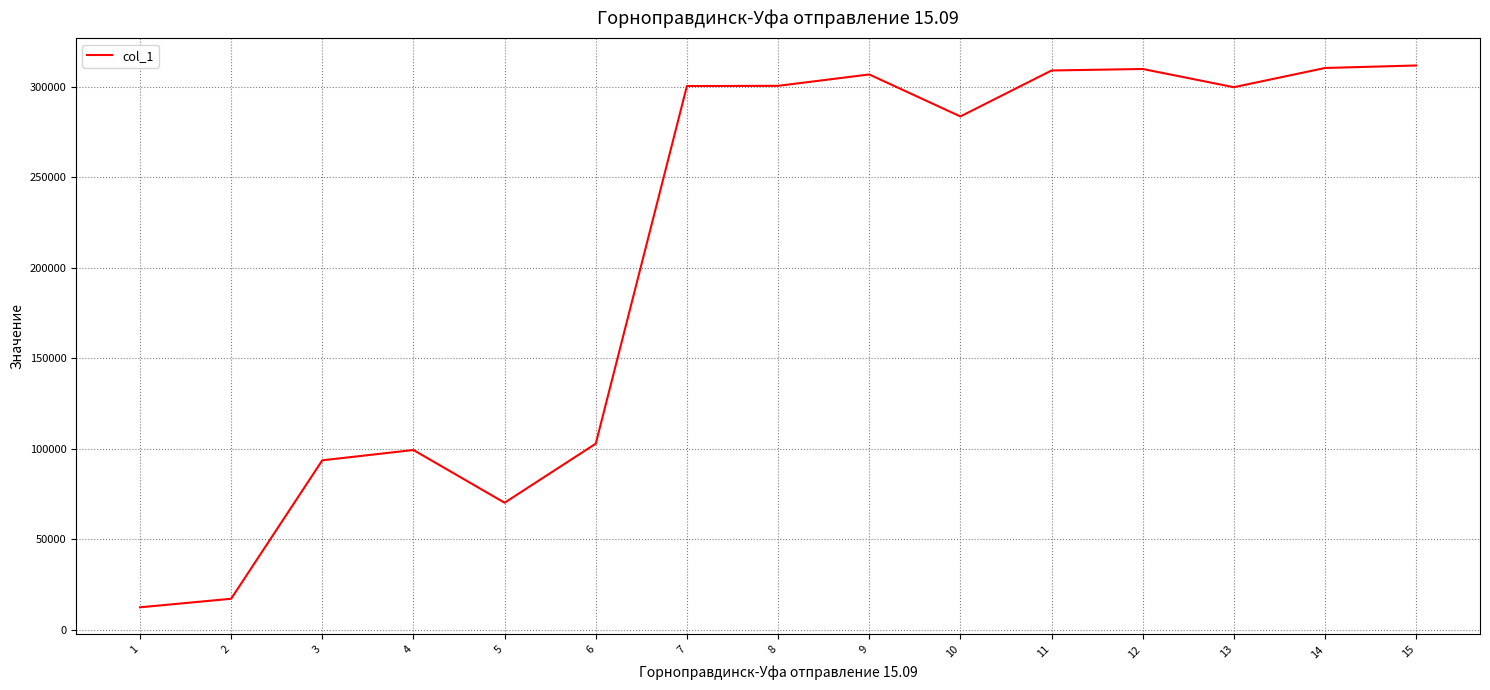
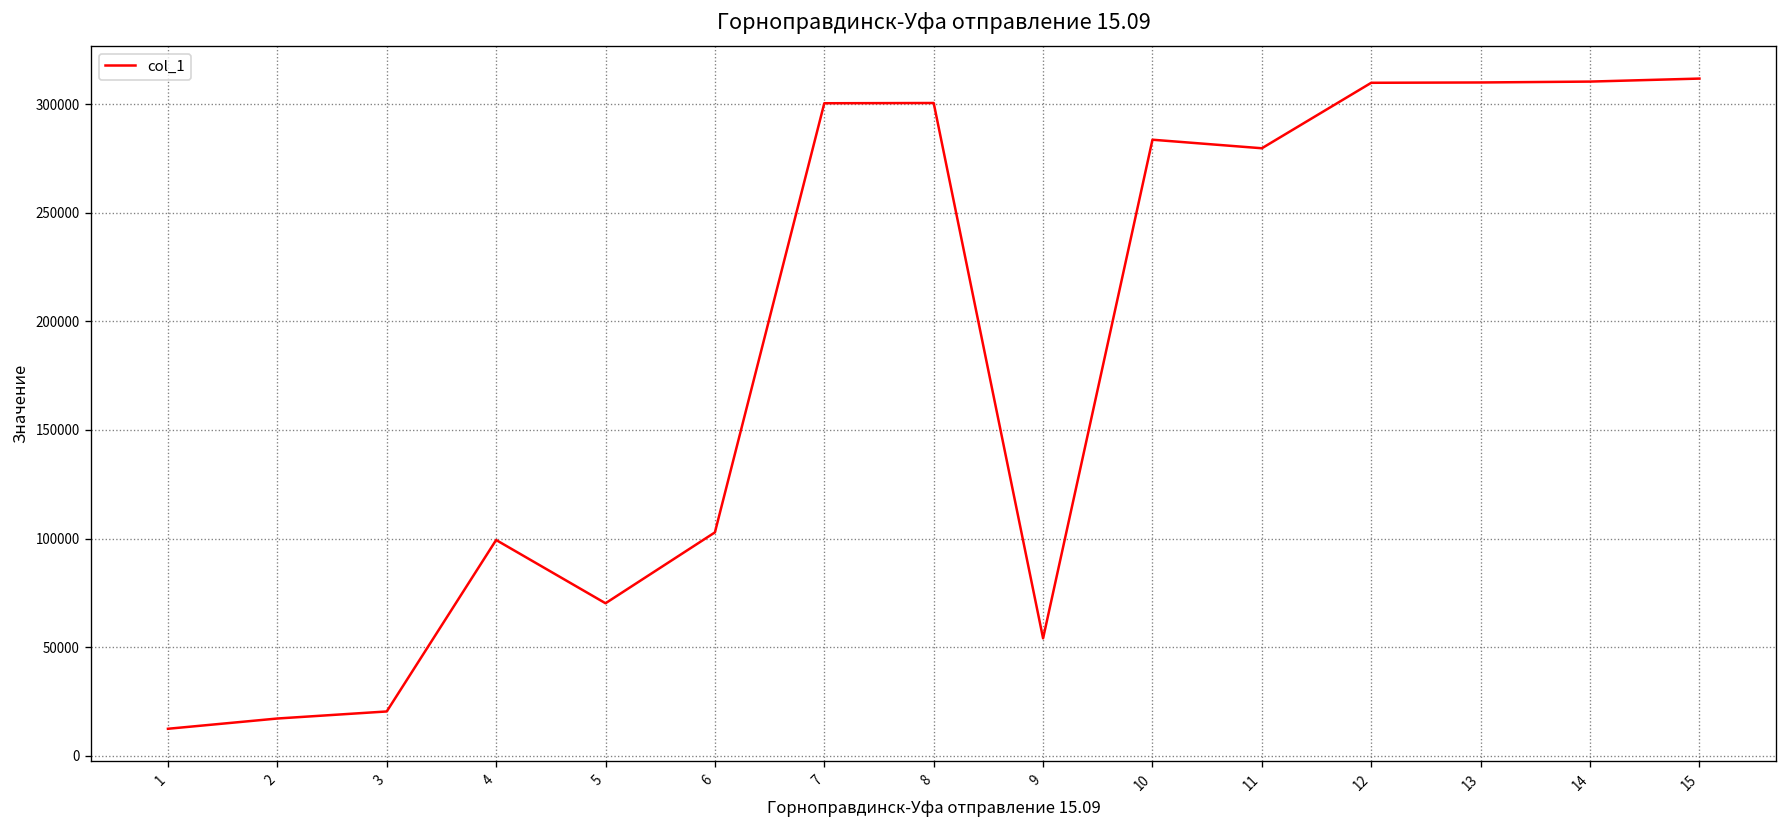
  {
    "1": 12000,
    "2": 17000,
-   "3": 94000,
+   "3": 20000,
    "4": 99000,
    "5": 70000,
    "6": 103000,
    "7": 300000,
    "8": 301000,
-   "9": 307000,
+   "9": 54000,
    "10": 284000,
-   "11": 309000,
+   "11": 280000,
    "12": 310000,
-   "13": 300000,
+   "13": 310000,
    "14": 310000,
    "15": 312000
  }
